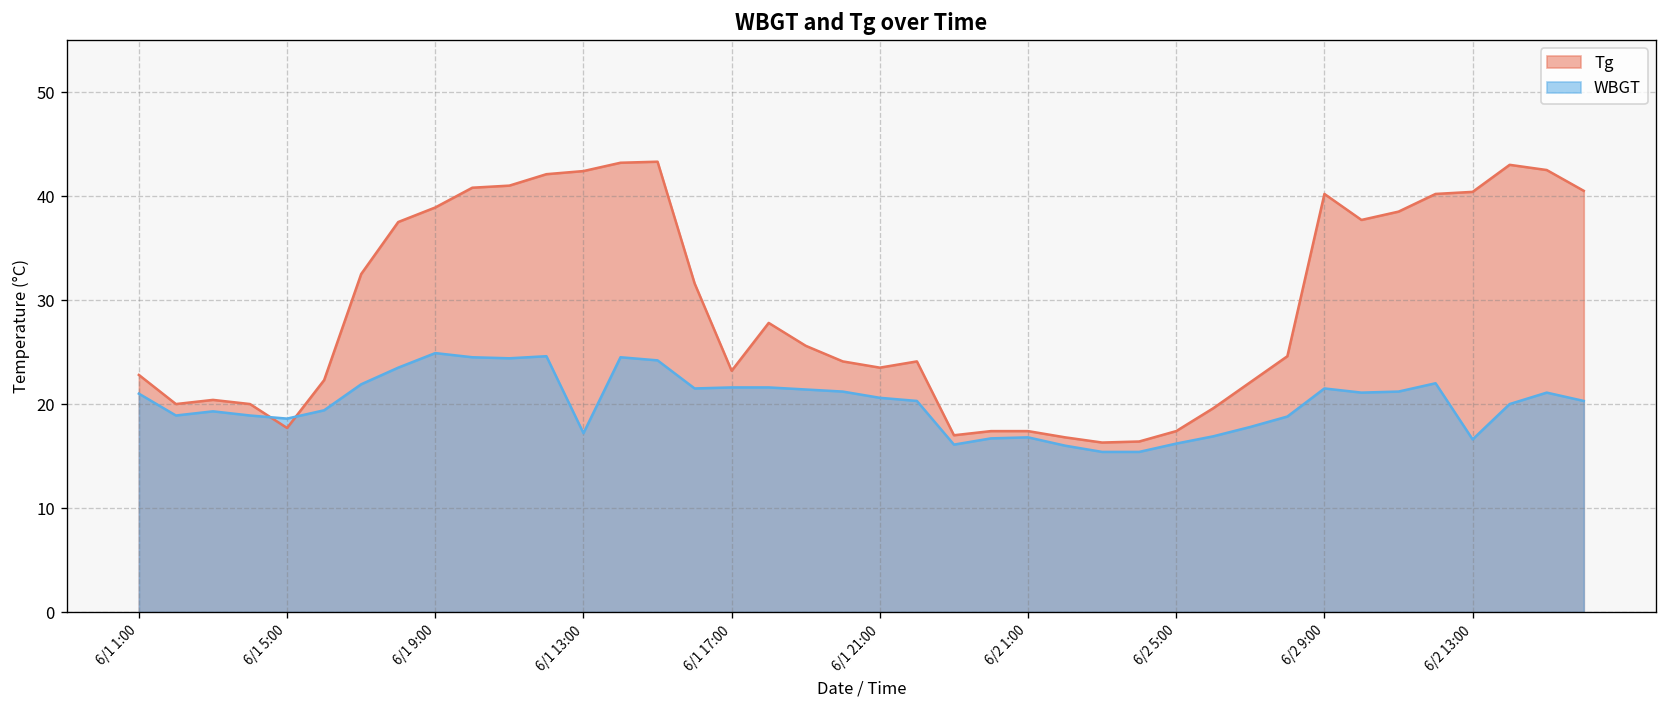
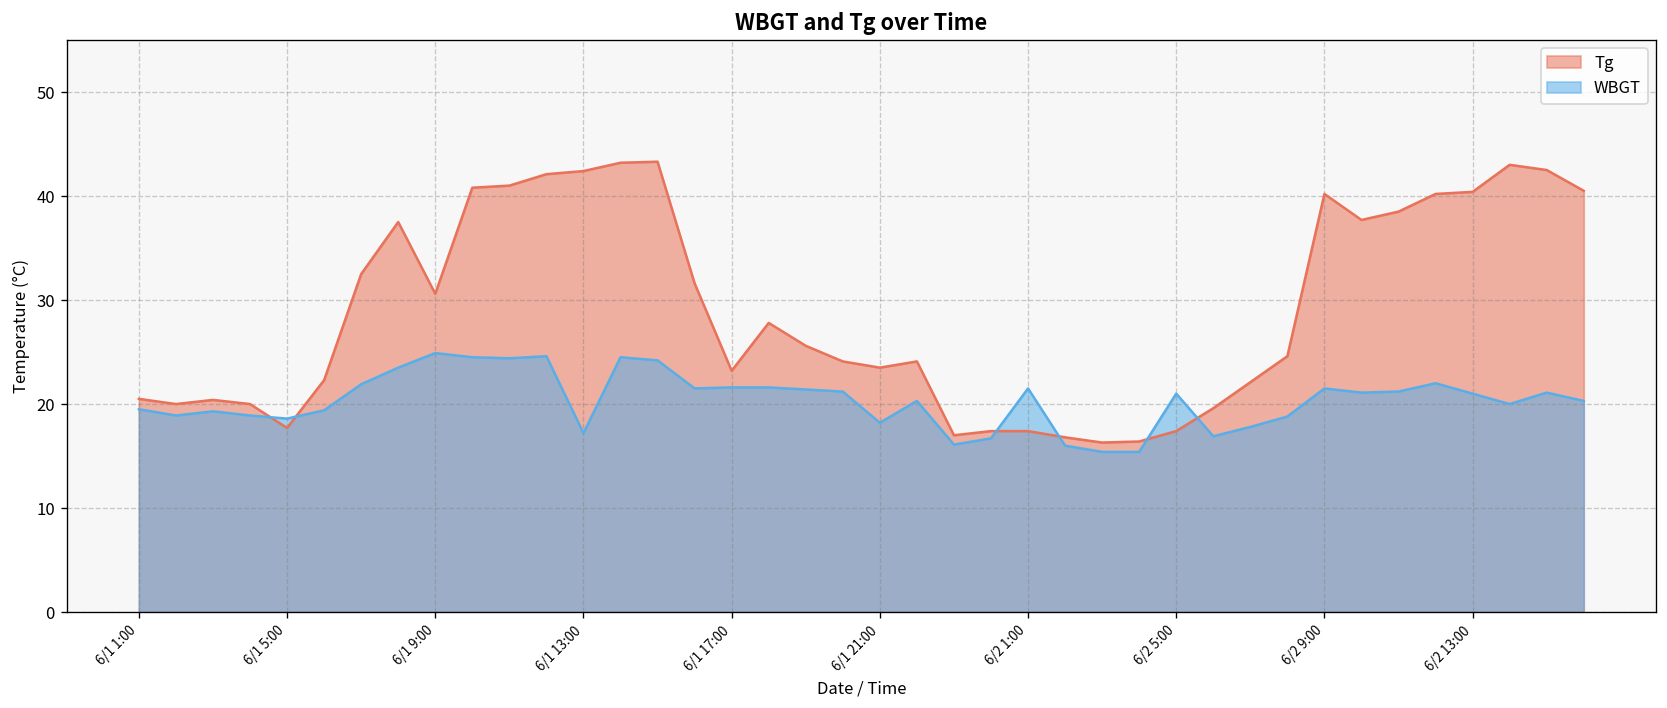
  {
    "Tg": {
-     "6/1 1:00": 23,
+     "6/1 1:00": 21,
      "6/1 5:00": 18,
-     "6/1 9:00": 39,
+     "6/1 9:00": 31,
      "6/1 13:00": 42,
      "6/1 17:00": 23,
      "6/1 21:00": 24,
      "6/2 1:00": 17,
      "6/2 5:00": 17,
      "6/2 9:00": 40,
      "6/2 13:00": 40
    },
    "WBGT": {
-     "6/1 1:00": 21,
+     "6/1 1:00": 20,
      "6/1 5:00": 19,
      "6/1 9:00": 25,
      "6/1 13:00": 17,
      "6/1 17:00": 22,
-     "6/1 21:00": 21,
-     "6/2 1:00": 17,
-     "6/2 5:00": 16,
+     "6/1 21:00": 18,
+     "6/2 1:00": 22,
+     "6/2 5:00": 21,
      "6/2 9:00": 22,
-     "6/2 13:00": 17
+     "6/2 13:00": 21
    }
  }
